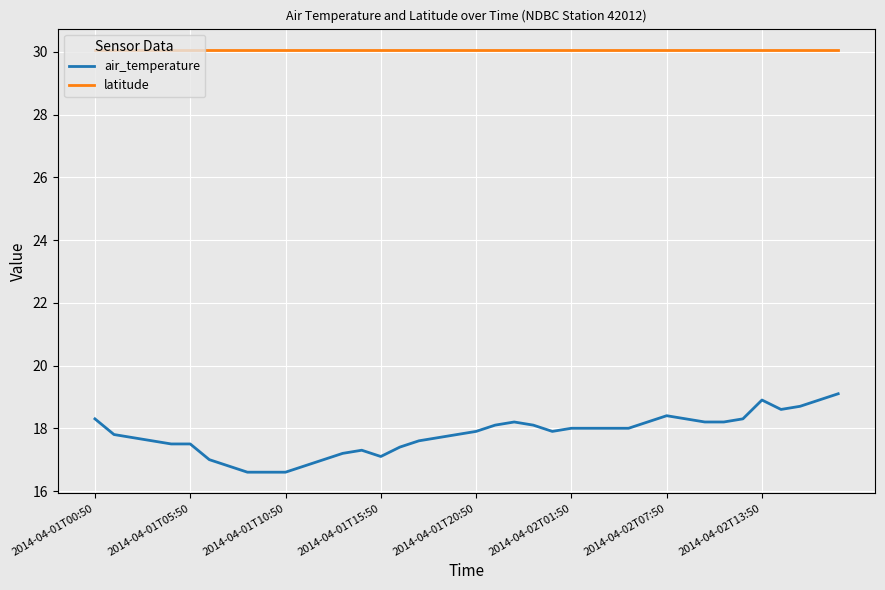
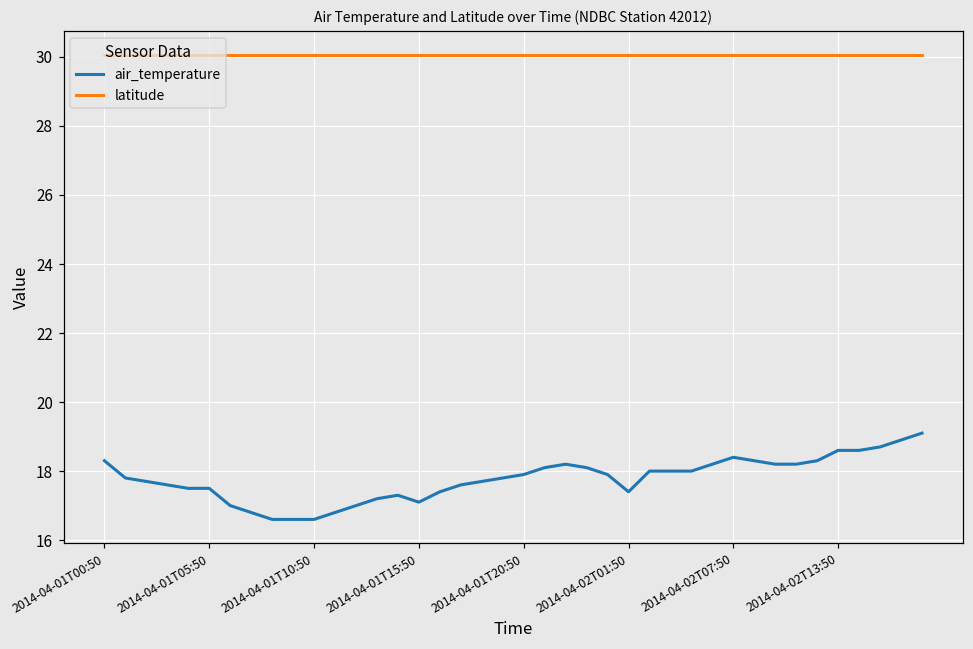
  {
    "air_temperature": {
      "2014-04-01T00:50": 18.3,
      "2014-04-01T05:50": 17.5,
      "2014-04-01T10:50": 16.6,
      "2014-04-01T15:50": 17.1,
      "2014-04-01T20:50": 17.9,
-     "2014-04-02T01:50": 18.0,
+     "2014-04-02T01:50": 17.4,
      "2014-04-02T07:50": 18.4,
-     "2014-04-02T13:50": 18.9
+     "2014-04-02T13:50": 18.6
    },
    "latitude": {
      "2014-04-01T10:50": 30.1,
      "2014-04-01T15:50": 30.1,
      "2014-04-01T20:50": 30.1,
      "2014-04-02T01:50": 30.1,
      "2014-04-02T07:50": 30.1,
      "2014-04-02T13:50": 30.1
    }
  }
